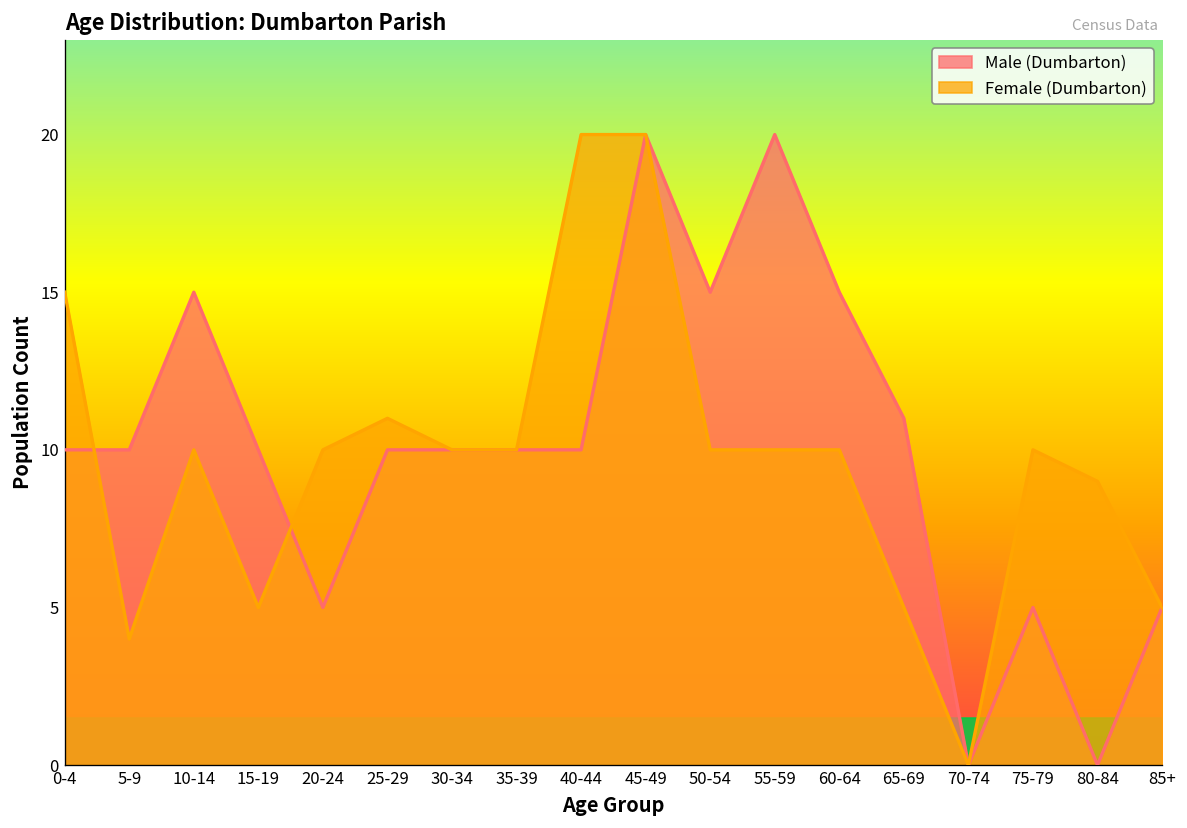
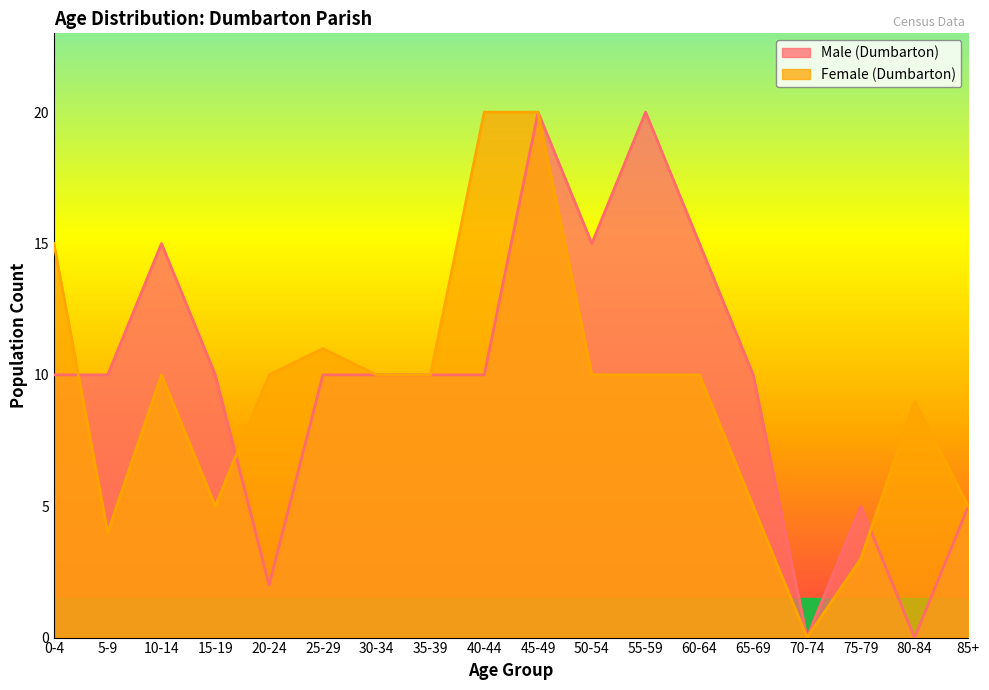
  {
    "Male (Dumbarton)": {
      "0-4": 10,
      "5-9": 10,
      "10-14": 15,
      "15-19": 10,
-     "20-24": 5,
+     "20-24": 2,
      "25-29": 10,
      "40-44": 10,
      "50-54": 15,
      "55-59": 20,
      "60-64": 15,
-     "65-69": 11,
+     "65-69": 10,
      "75-79": 5
    },
    "Female (Dumbarton)": {
      "0-4": 15,
      "5-9": 4,
      "10-14": 10,
      "15-19": 5,
      "20-24": 10,
      "25-29": 11,
      "40-44": 20,
      "50-54": 10,
      "55-59": 10,
      "60-64": 10,
      "65-69": 5,
-     "75-79": 10,
+     "75-79": 3,
      "80-84": 9
    }
  }
